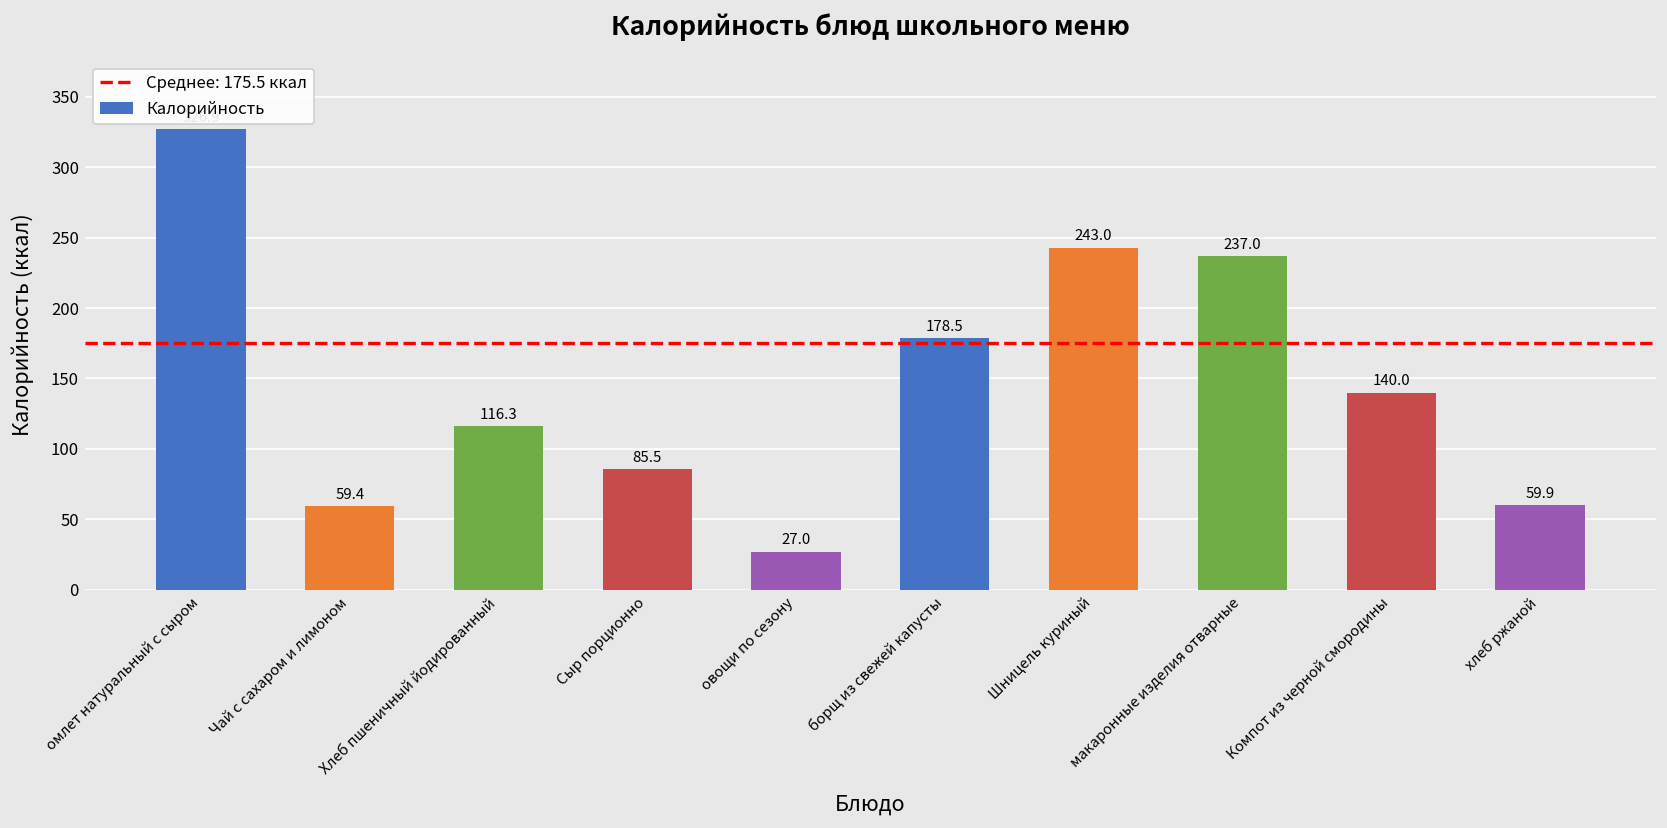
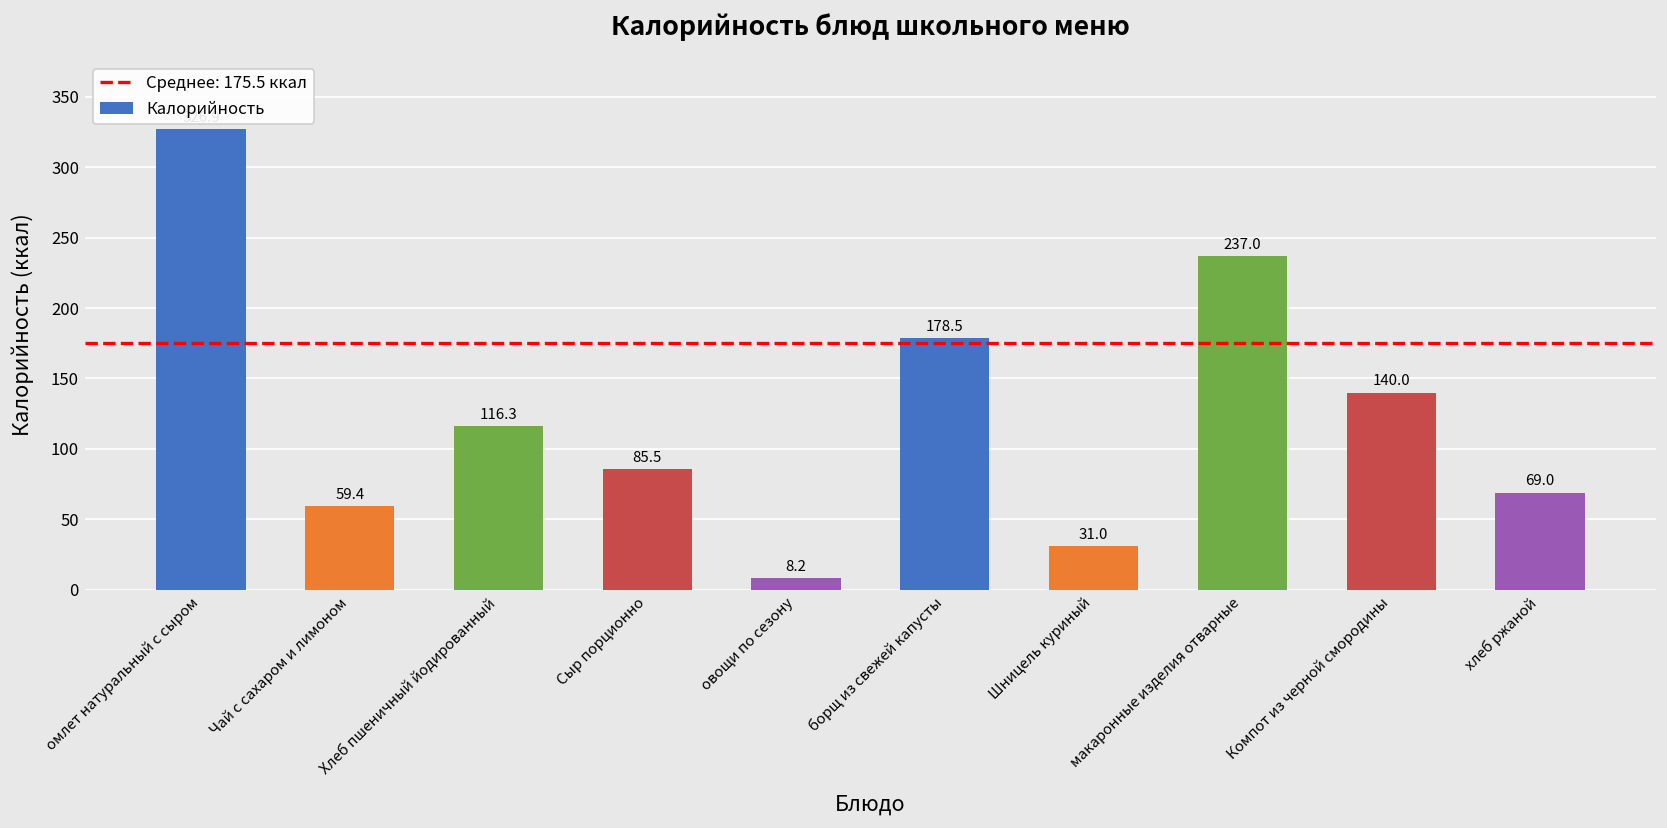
  {
    "Чай с сахаром и лимоном": 59.4,
    "Хлеб пшеничный йодированный": 116.3,
    "Сыр порционно": 85.5,
-   "овощи по сезону": 27.0,
+   "овощи по сезону": 8.2,
    "борщ из свежей капусты": 178.5,
-   "Шницель куриный": 243.0,
+   "Шницель куриный": 31.0,
    "макаронные изделия отварные": 237.0,
    "Компот из черной смородины": 140.0,
-   "хлеб ржаной": 59.9
+   "хлеб ржаной": 69.0
  }
